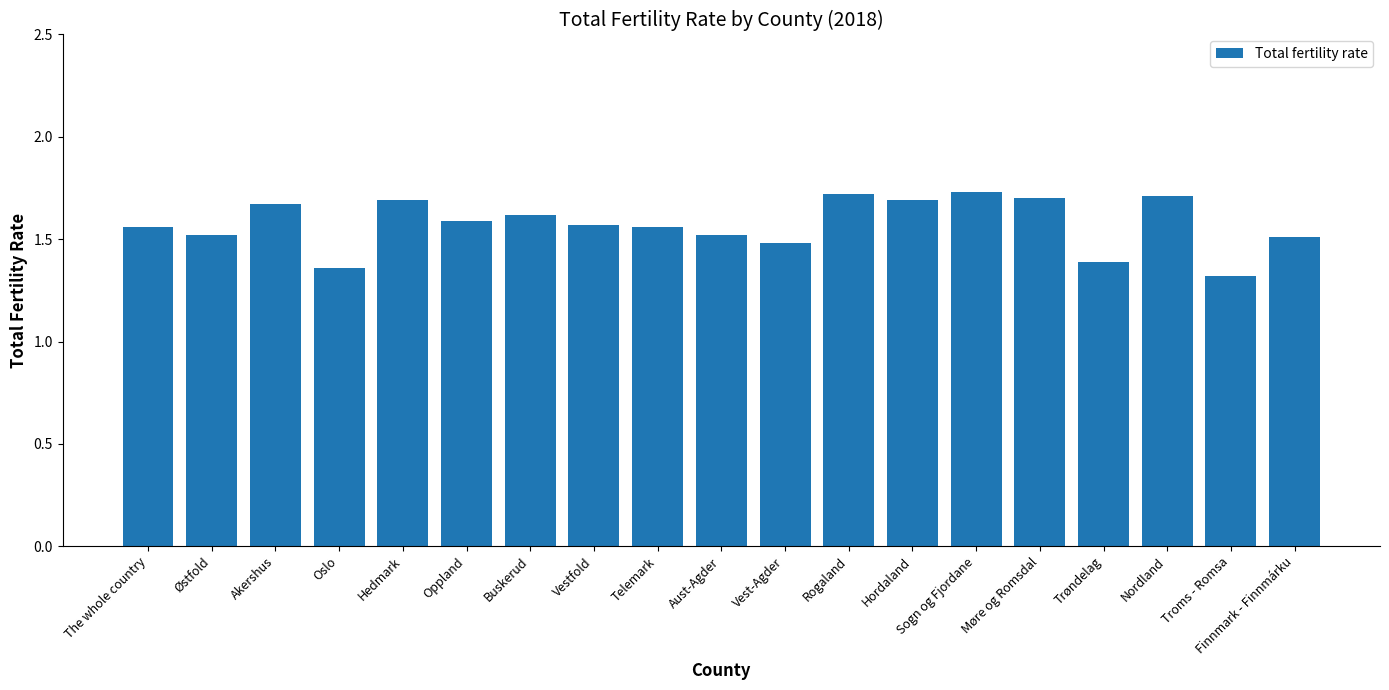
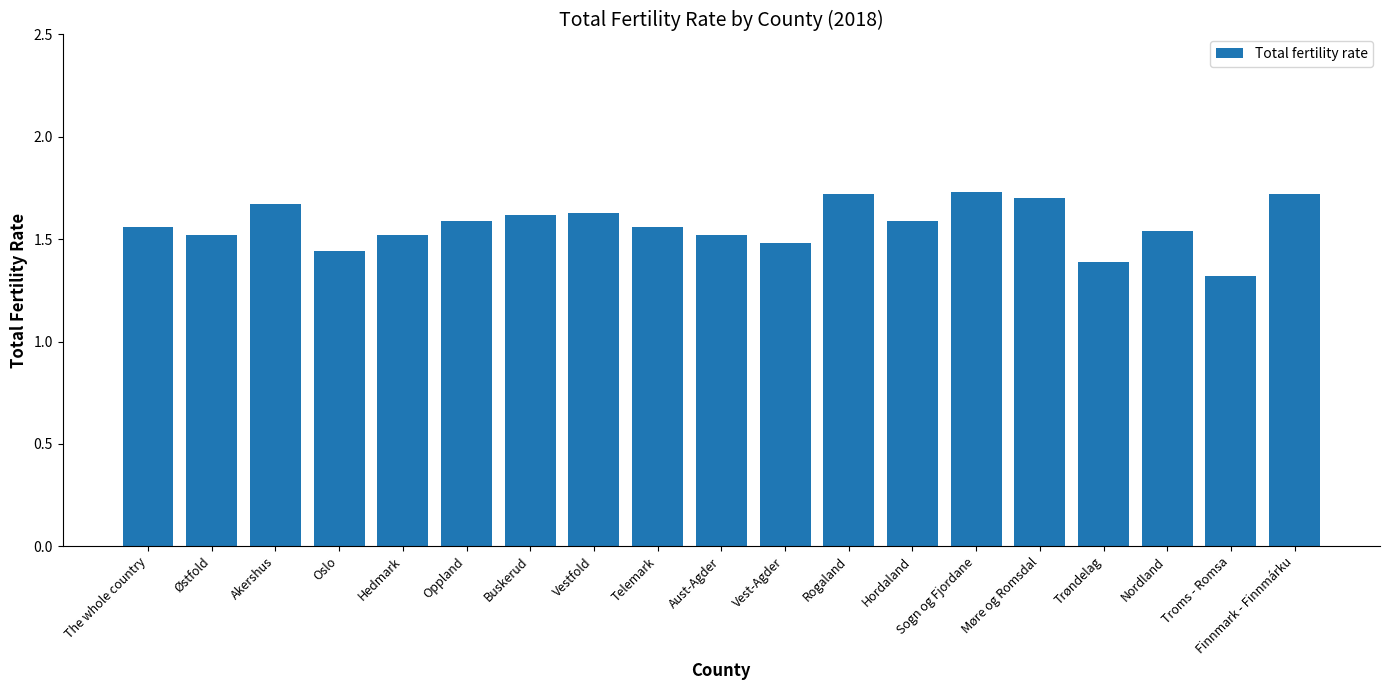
  {
    "The whole country": 1.56,
    "Østfold": 1.52,
    "Akershus": 1.67,
-   "Oslo": 1.36,
-   "Hedmark": 1.69,
+   "Oslo": 1.44,
+   "Hedmark": 1.52,
    "Oppland": 1.59,
    "Buskerud": 1.62,
-   "Vestfold": 1.57,
+   "Vestfold": 1.63,
    "Telemark": 1.56,
    "Aust-Agder": 1.52,
    "Vest-Agder": 1.48,
    "Rogaland": 1.72,
-   "Hordaland": 1.69,
+   "Hordaland": 1.59,
    "Sogn og Fjordane": 1.73,
    "Møre og Romsdal": 1.70,
    "Trøndelag": 1.39,
-   "Nordland": 1.71,
+   "Nordland": 1.54,
    "Troms - Romsa": 1.32,
-   "Finnmark - Finnmárku": 1.51
+   "Finnmark - Finnmárku": 1.72
  }
